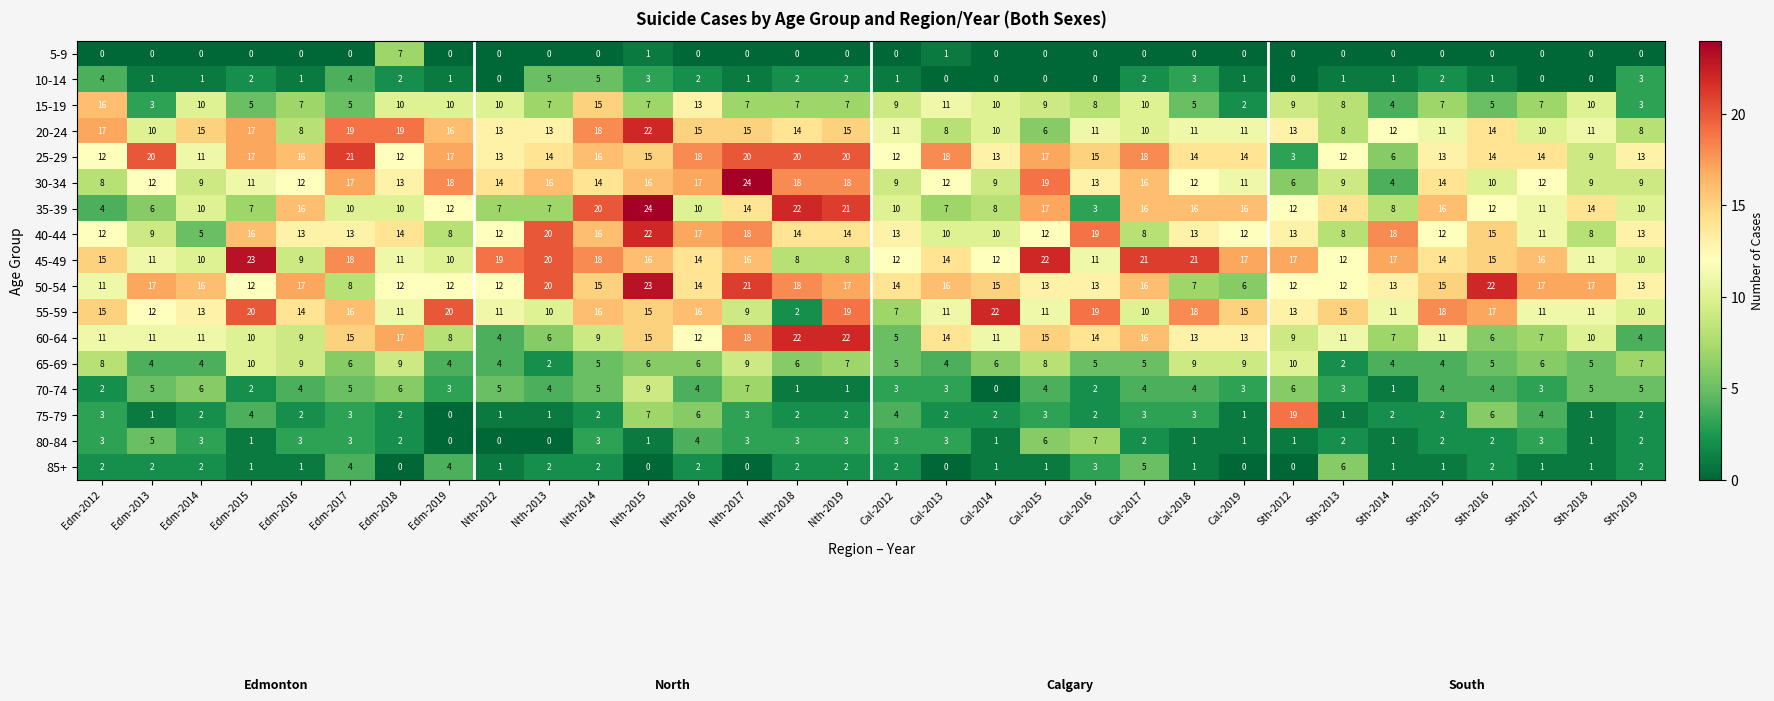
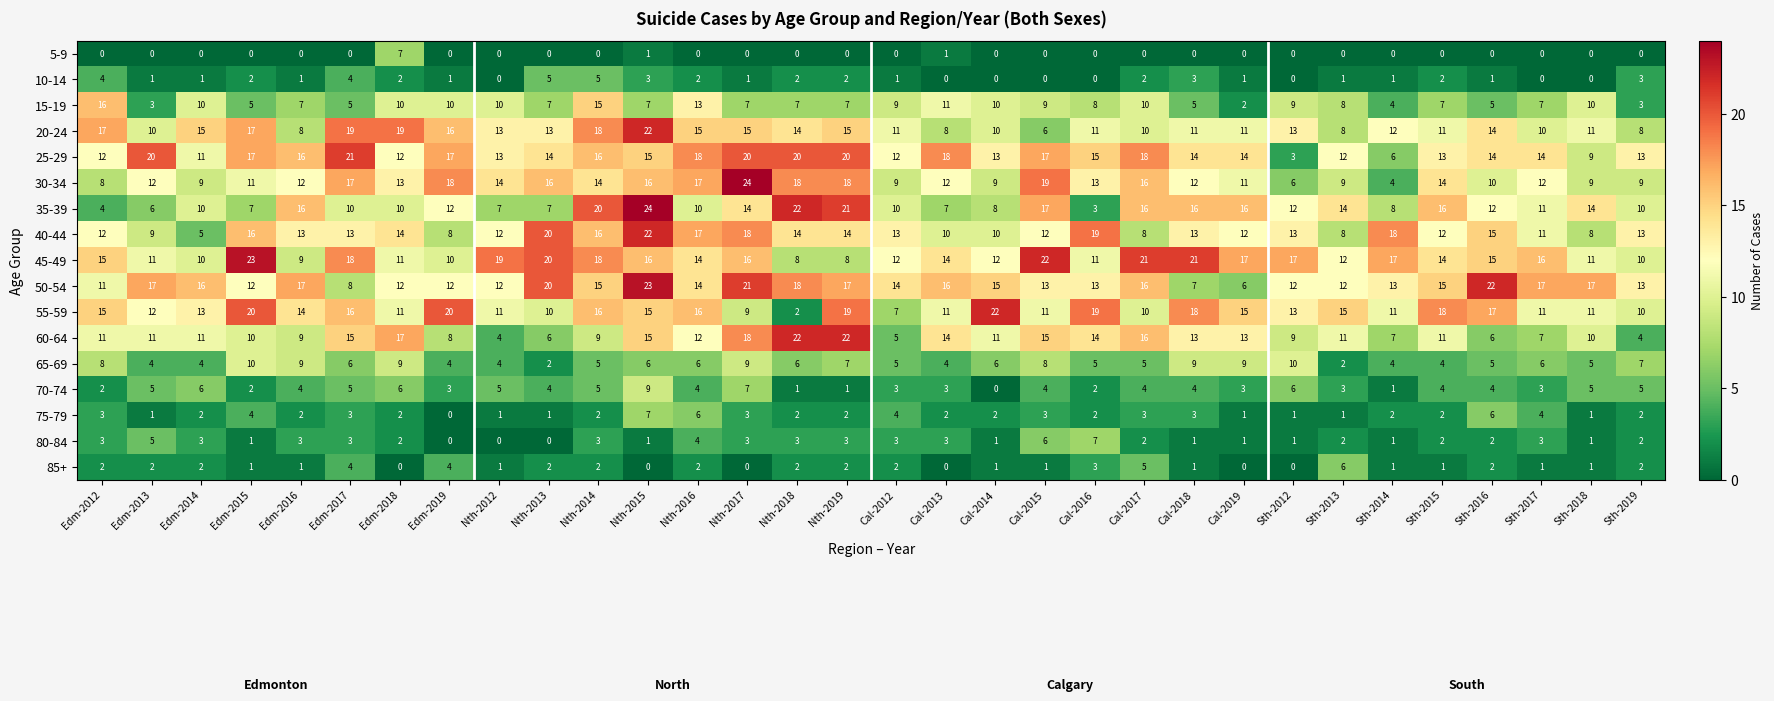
  {
    "75-79": {
      "Edm-2012": 3,
      "Edm-2013": 1,
      "Edm-2014": 2,
      "Edm-2015": 4,
      "Edm-2016": 2,
      "Edm-2017": 3,
      "Edm-2018": 2,
      "Edm-2019": 0,
      "Nth-2012": 1,
      "Nth-2013": 1,
      "Nth-2014": 2,
      "Nth-2015": 7,
      "Nth-2016": 6,
      "Nth-2017": 3,
      "Nth-2018": 2,
      "Nth-2019": 2,
      "Cal-2012": 4,
      "Cal-2013": 2,
      "Cal-2014": 2,
      "Cal-2015": 3,
      "Cal-2016": 2,
      "Cal-2017": 3,
      "Cal-2018": 3,
      "Cal-2019": 1,
-     "Sth-2012": 19,
+     "Sth-2012": 1,
      "Sth-2013": 1,
      "Sth-2014": 2,
      "Sth-2015": 2,
      "Sth-2016": 6,
      "Sth-2017": 4,
      "Sth-2018": 1,
      "Sth-2019": 2
    }
  }
